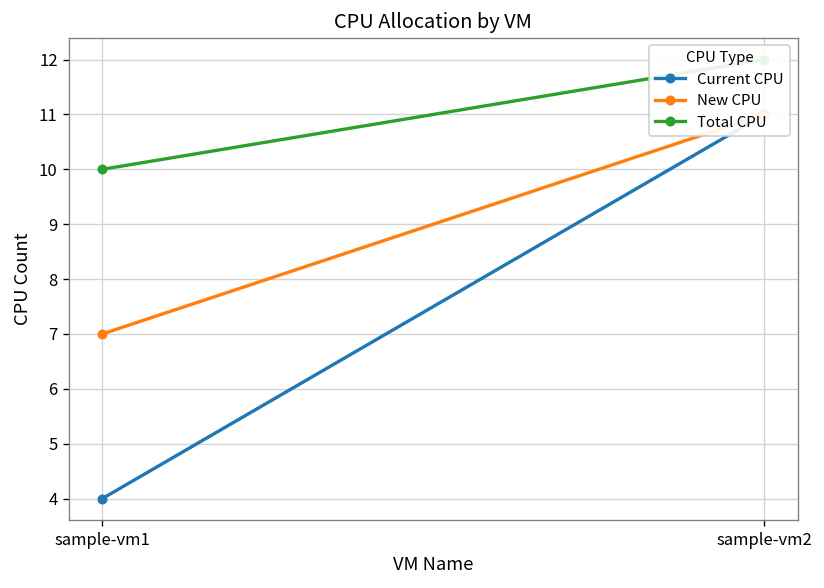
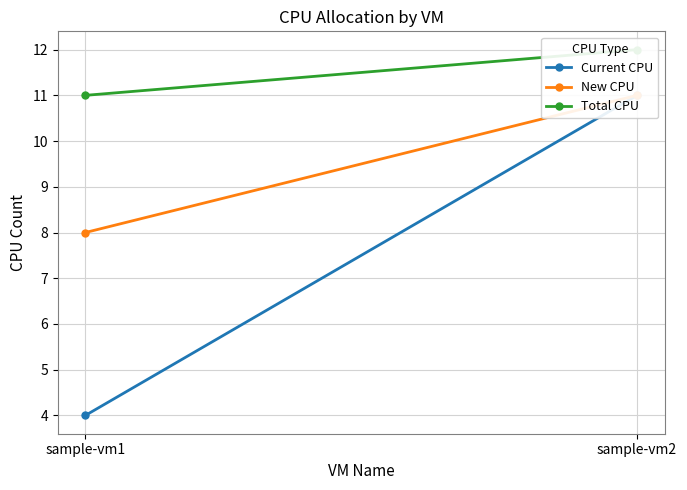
  {
    "Current CPU": {
      "sample-vm1": 4
    },
    "New CPU": {
-     "sample-vm1": 7
+     "sample-vm1": 8
    },
    "Total CPU": {
-     "sample-vm1": 10
+     "sample-vm1": 11
    }
  }
